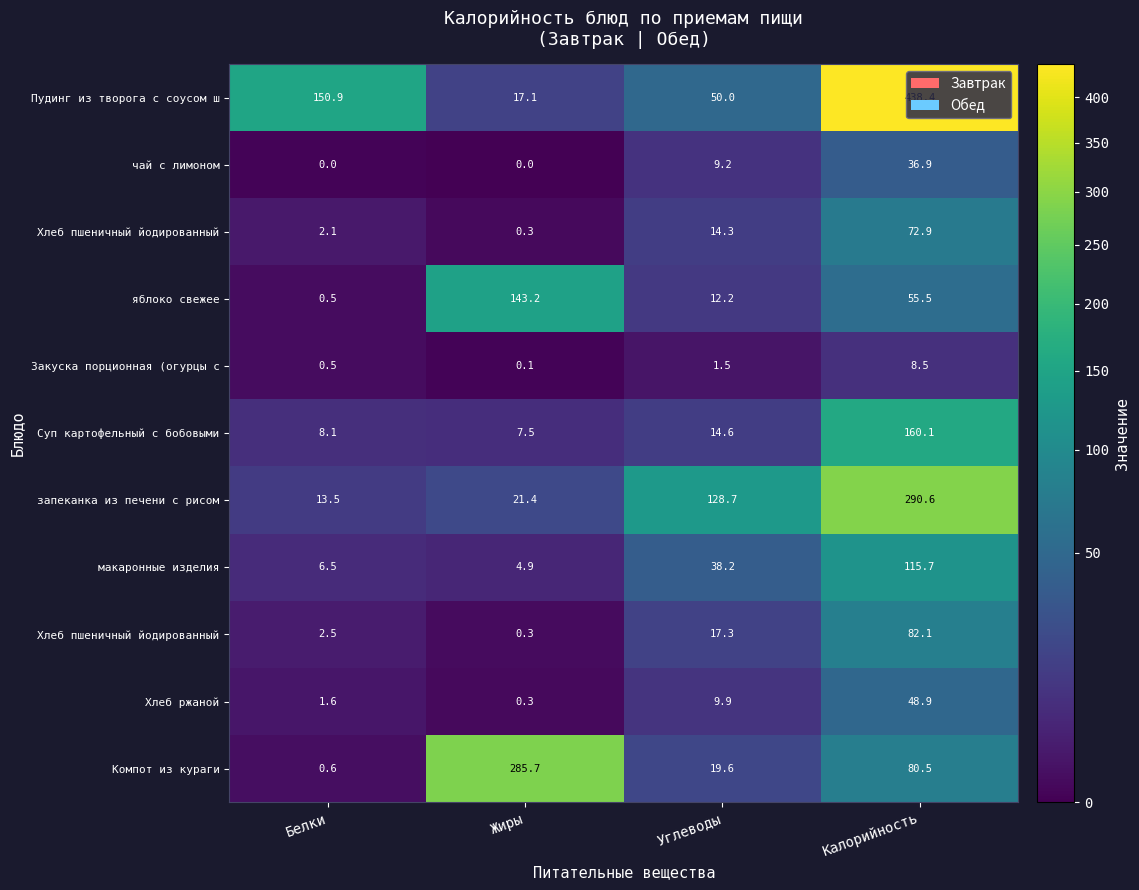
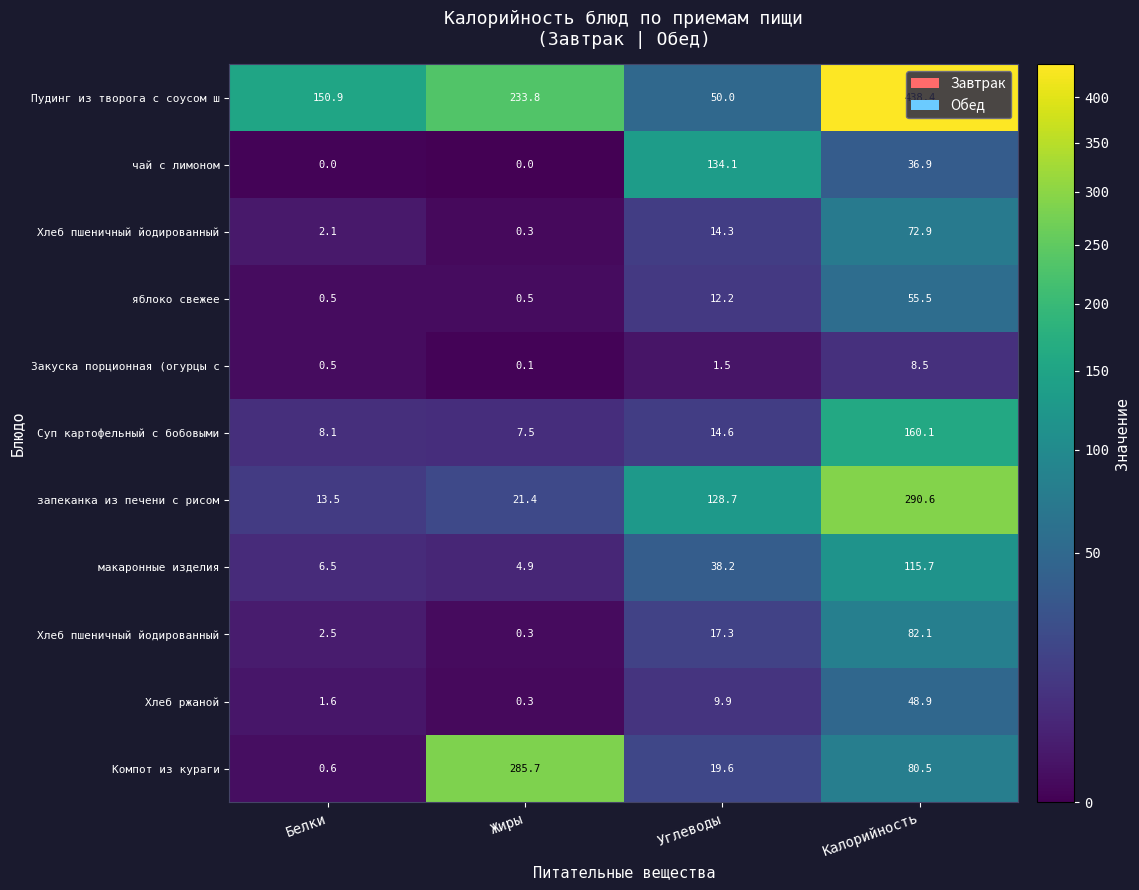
  {
    "Пудинг из творога с соусом ш": {
      "Белки": 150.9,
-     "Жиры": 17.1,
+     "Жиры": 233.8,
      "Углеводы": 50.0
    },
    "чай с лимоном": {
      "Белки": 0.0,
      "Жиры": 0.0,
-     "Углеводы": 9.2,
+     "Углеводы": 134.1,
      "Калорийность": 36.9
    },
    "яблоко свежее": {
      "Белки": 0.5,
-     "Жиры": 143.2,
+     "Жиры": 0.5,
      "Углеводы": 12.2,
      "Калорийность": 55.5
    },
    "Закуска порционная (огурцы с": {
      "Белки": 0.5,
      "Жиры": 0.1,
      "Углеводы": 1.5,
      "Калорийность": 8.5
    },
    "Суп картофельный с бобовыми": {
      "Белки": 8.1,
      "Жиры": 7.5,
      "Углеводы": 14.6,
      "Калорийность": 160.1
    },
    "запеканка из печени с рисом": {
      "Белки": 13.5,
      "Жиры": 21.4,
      "Углеводы": 128.7,
      "Калорийность": 290.6
    },
    "макаронные изделия": {
      "Белки": 6.5,
      "Жиры": 4.9,
      "Углеводы": 38.2,
      "Калорийность": 115.7
    },
    "Хлеб ржаной": {
      "Белки": 1.6,
      "Жиры": 0.3,
      "Углеводы": 9.9,
      "Калорийность": 48.9
    },
    "Компот из кураги": {
      "Белки": 0.6,
      "Жиры": 285.7,
      "Углеводы": 19.6,
      "Калорийность": 80.5
    }
  }
